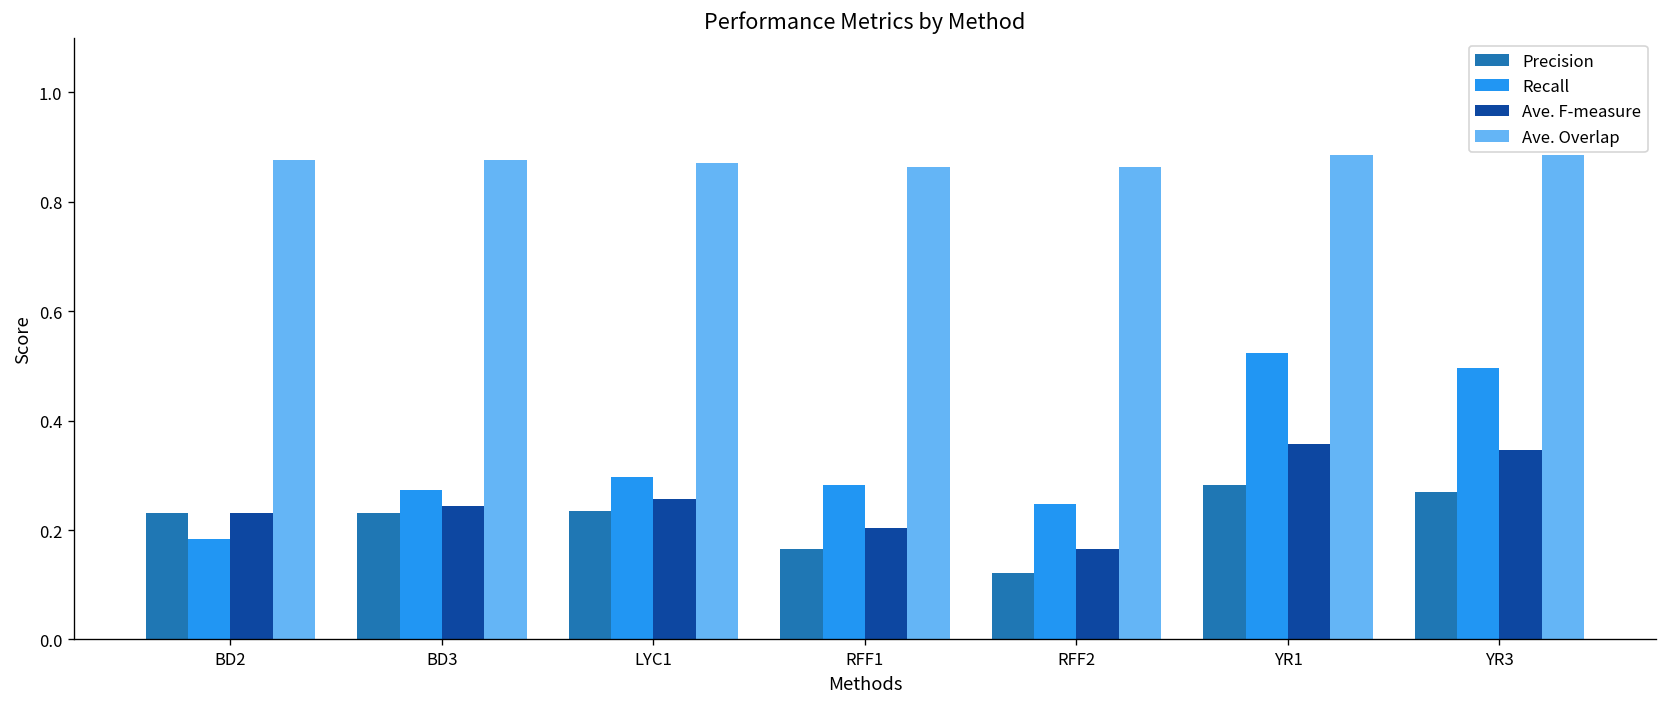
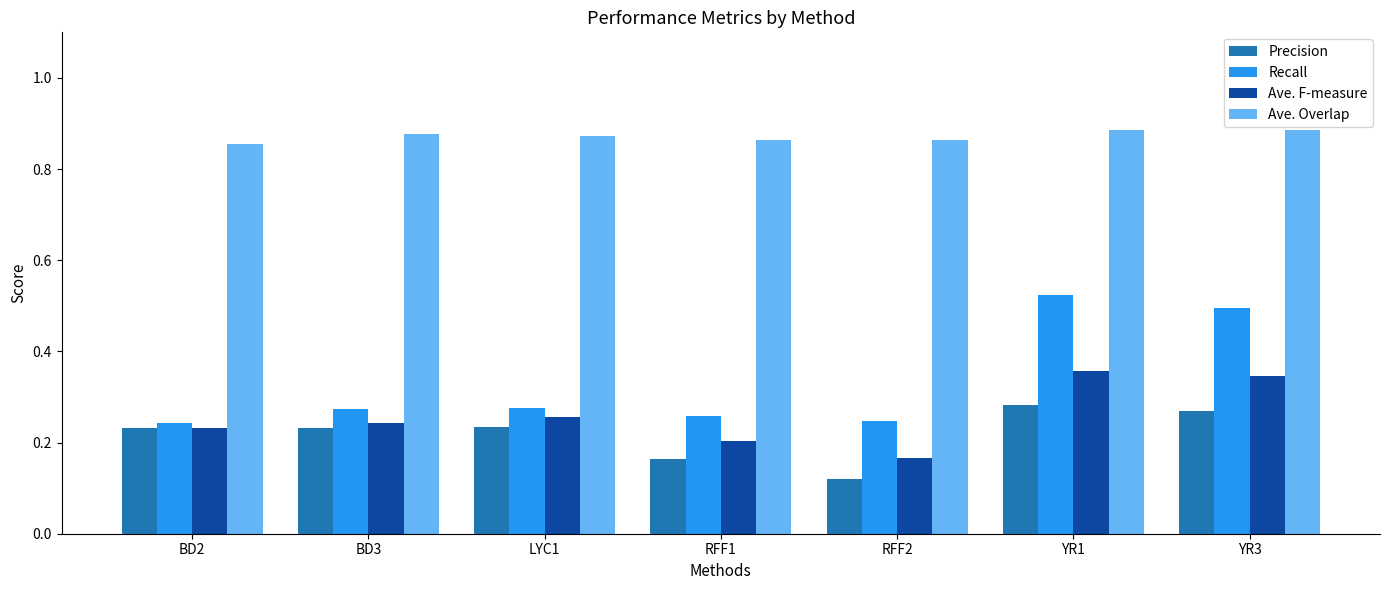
  {
    "Recall": {
-     "BD2": 0.18,
+     "BD2": 0.24,
      "BD3": 0.27,
-     "LYC1": 0.30,
-     "RFF1": 0.28,
+     "LYC1": 0.28,
+     "RFF1": 0.26,
      "RFF2": 0.25,
      "YR1": 0.52,
      "YR3": 0.50
    },
    "Ave. Overlap": {
-     "BD2": 0.88,
+     "BD2": 0.85,
      "BD3": 0.88,
      "LYC1": 0.87,
      "RFF1": 0.86,
      "RFF2": 0.86,
      "YR1": 0.89,
      "YR3": 0.89
    }
  }
